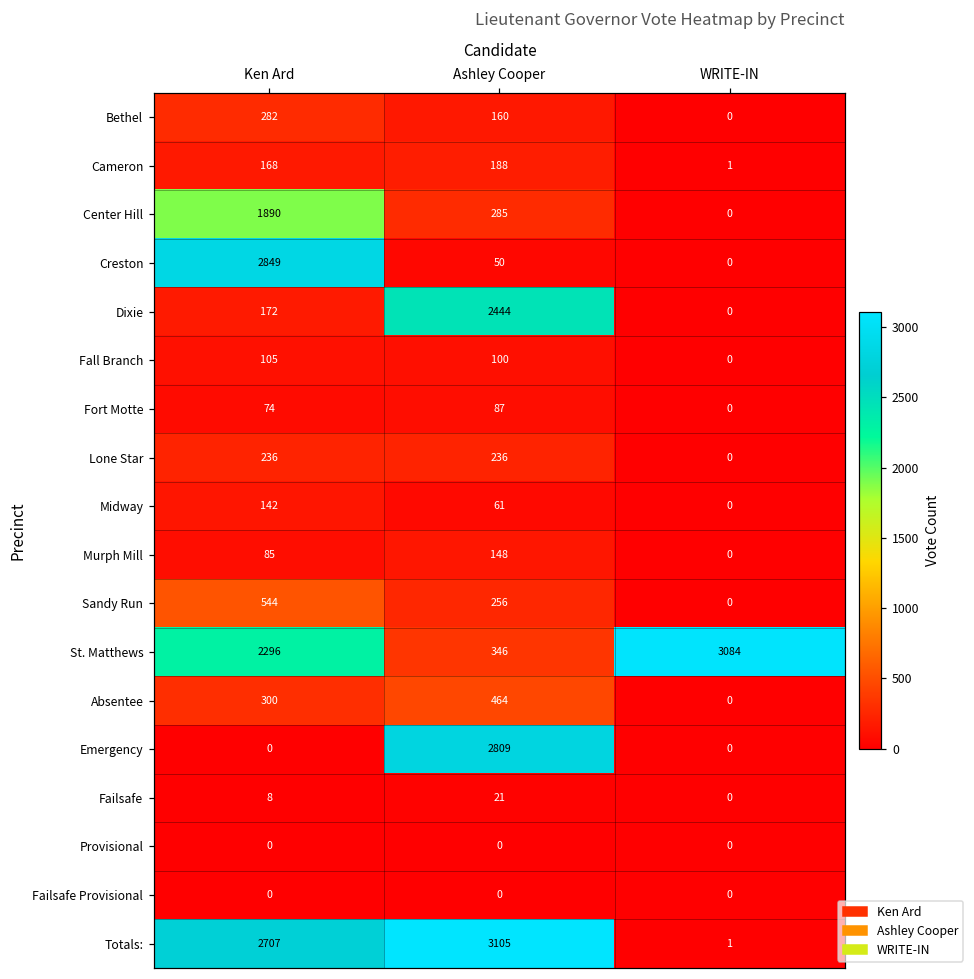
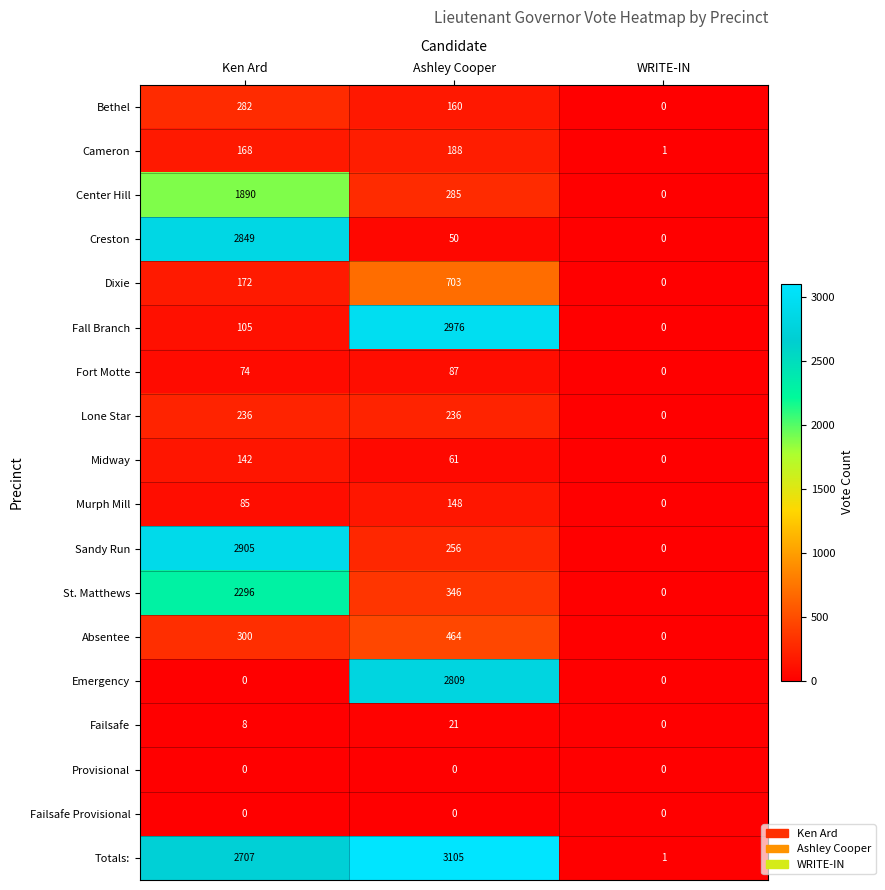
  {
    "Bethel": {
      "Ken Ard": 282,
      "Ashley Cooper": 160,
      "WRITE-IN": 0
    },
    "Cameron": {
      "Ken Ard": 168,
      "Ashley Cooper": 188,
      "WRITE-IN": 1
    },
    "Center Hill": {
      "Ken Ard": 1890,
      "Ashley Cooper": 285,
      "WRITE-IN": 0
    },
    "Creston": {
      "Ken Ard": 2849,
      "Ashley Cooper": 50,
      "WRITE-IN": 0
    },
    "Dixie": {
      "Ken Ard": 172,
-     "Ashley Cooper": 2444,
+     "Ashley Cooper": 703,
      "WRITE-IN": 0
    },
    "Fall Branch": {
      "Ken Ard": 105,
-     "Ashley Cooper": 100,
+     "Ashley Cooper": 2976,
      "WRITE-IN": 0
    },
    "Fort Motte": {
      "Ken Ard": 74,
      "Ashley Cooper": 87,
      "WRITE-IN": 0
    },
    "Lone Star": {
      "Ken Ard": 236,
      "Ashley Cooper": 236,
      "WRITE-IN": 0
    },
    "Midway": {
      "Ken Ard": 142,
      "Ashley Cooper": 61,
      "WRITE-IN": 0
    },
    "Murph Mill": {
      "Ken Ard": 85,
      "Ashley Cooper": 148,
      "WRITE-IN": 0
    },
    "Sandy Run": {
-     "Ken Ard": 544,
+     "Ken Ard": 2905,
      "Ashley Cooper": 256,
      "WRITE-IN": 0
    },
    "St. Matthews": {
      "Ken Ard": 2296,
      "Ashley Cooper": 346,
-     "WRITE-IN": 3084
+     "WRITE-IN": 0
    },
    "Absentee": {
      "Ken Ard": 300,
      "Ashley Cooper": 464,
      "WRITE-IN": 0
    },
    "Emergency": {
      "Ken Ard": 0,
      "Ashley Cooper": 2809,
      "WRITE-IN": 0
    },
    "Failsafe": {
      "Ken Ard": 8,
      "Ashley Cooper": 21,
      "WRITE-IN": 0
    },
    "Provisional": {
      "Ken Ard": 0,
      "Ashley Cooper": 0,
      "WRITE-IN": 0
    },
    "Failsafe Provisional": {
      "Ken Ard": 0,
      "Ashley Cooper": 0,
      "WRITE-IN": 0
    },
    "Totals:": {
      "Ken Ard": 2707,
      "Ashley Cooper": 3105,
      "WRITE-IN": 1
    }
  }
